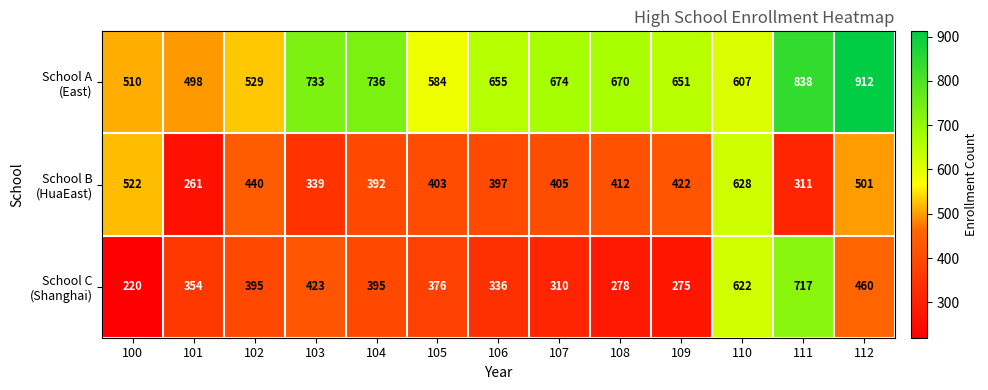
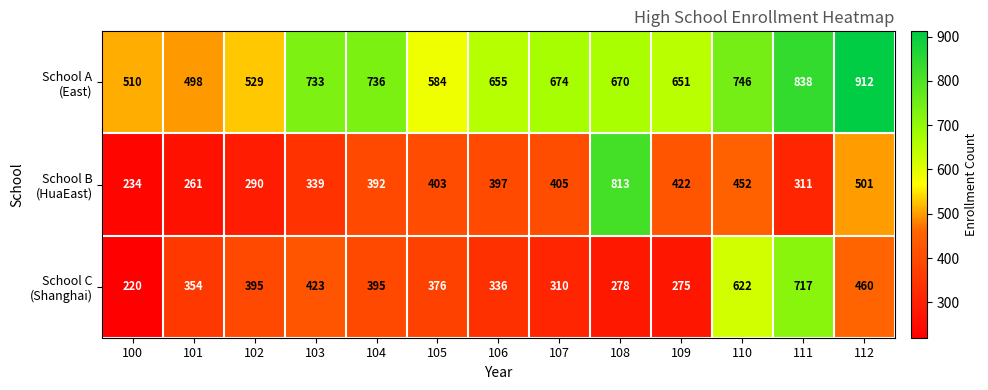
  {
    "School A (East)": {
      "100": 510,
      "101": 498,
      "102": 529,
      "103": 733,
      "104": 736,
      "105": 584,
      "106": 655,
      "107": 674,
      "108": 670,
      "109": 651,
-     "110": 607,
+     "110": 746,
      "111": 838,
      "112": 912
    },
    "School B (HuaEast)": {
-     "100": 522,
+     "100": 234,
      "101": 261,
-     "102": 440,
+     "102": 290,
      "103": 339,
      "104": 392,
      "105": 403,
      "106": 397,
      "107": 405,
-     "108": 412,
+     "108": 813,
      "109": 422,
-     "110": 628,
+     "110": 452,
      "111": 311,
      "112": 501
    },
    "School C (Shanghai)": {
      "100": 220,
      "101": 354,
      "102": 395,
      "103": 423,
      "104": 395,
      "105": 376,
      "106": 336,
      "107": 310,
      "108": 278,
      "109": 275,
      "110": 622,
      "111": 717,
      "112": 460
    }
  }
